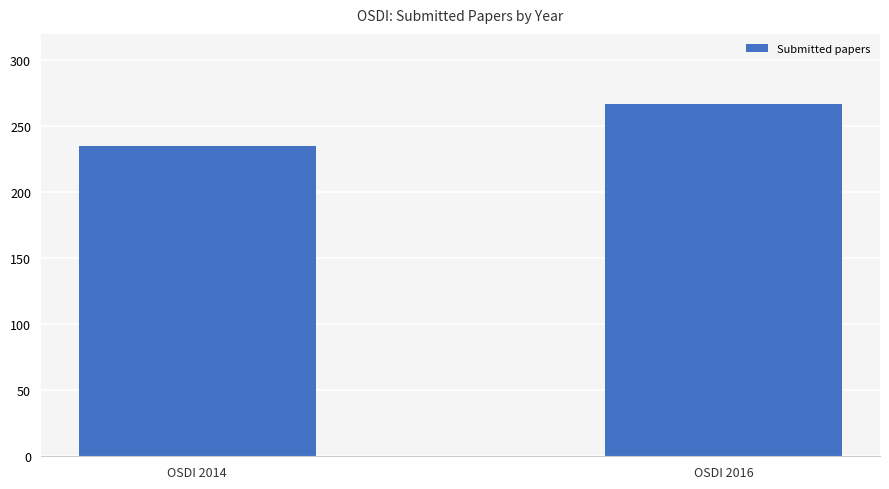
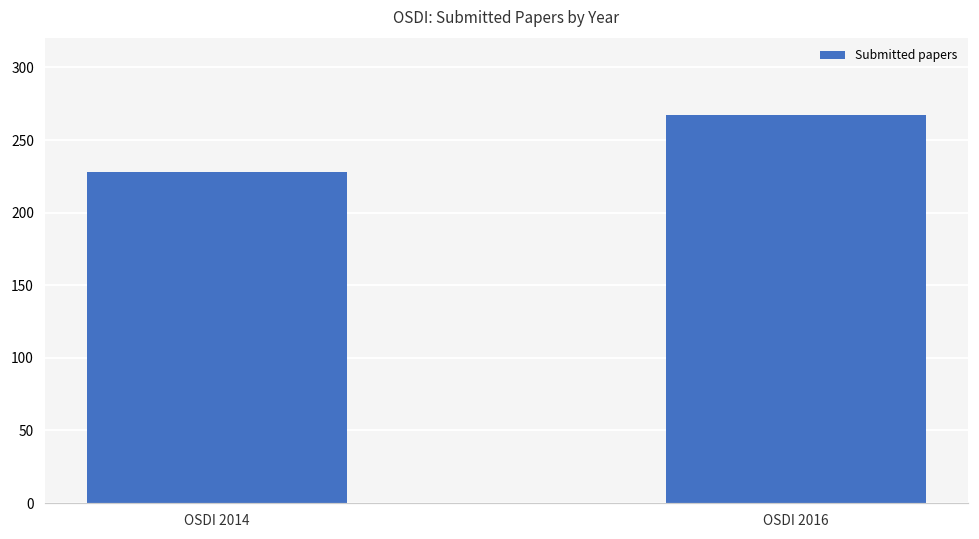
  {
-   "OSDI 2014": 235,
+   "OSDI 2014": 228,
    "OSDI 2016": 267
  }
